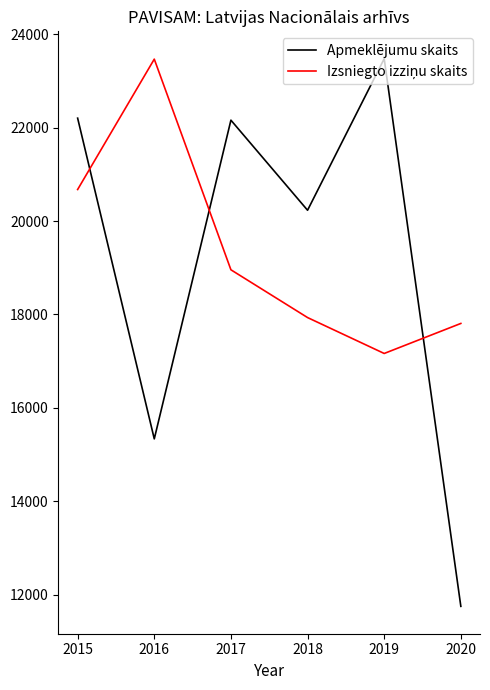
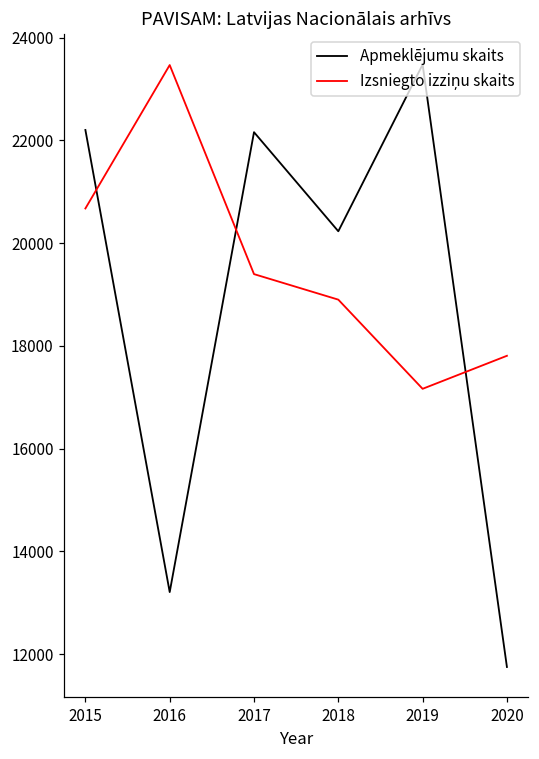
  {
    "Apmeklējumu skaits": {
      "2015": 22200,
-     "2016": 15300,
+     "2016": 13200,
      "2017": 22200,
      "2018": 20200,
      "2020": 11700
    },
    "Izsniegto izziņu skaits": {
      "2015": 20700,
      "2016": 23500,
-     "2017": 19000,
-     "2018": 17900,
+     "2017": 19400,
+     "2018": 18900,
      "2019": 17200,
      "2020": 17800
    }
  }
